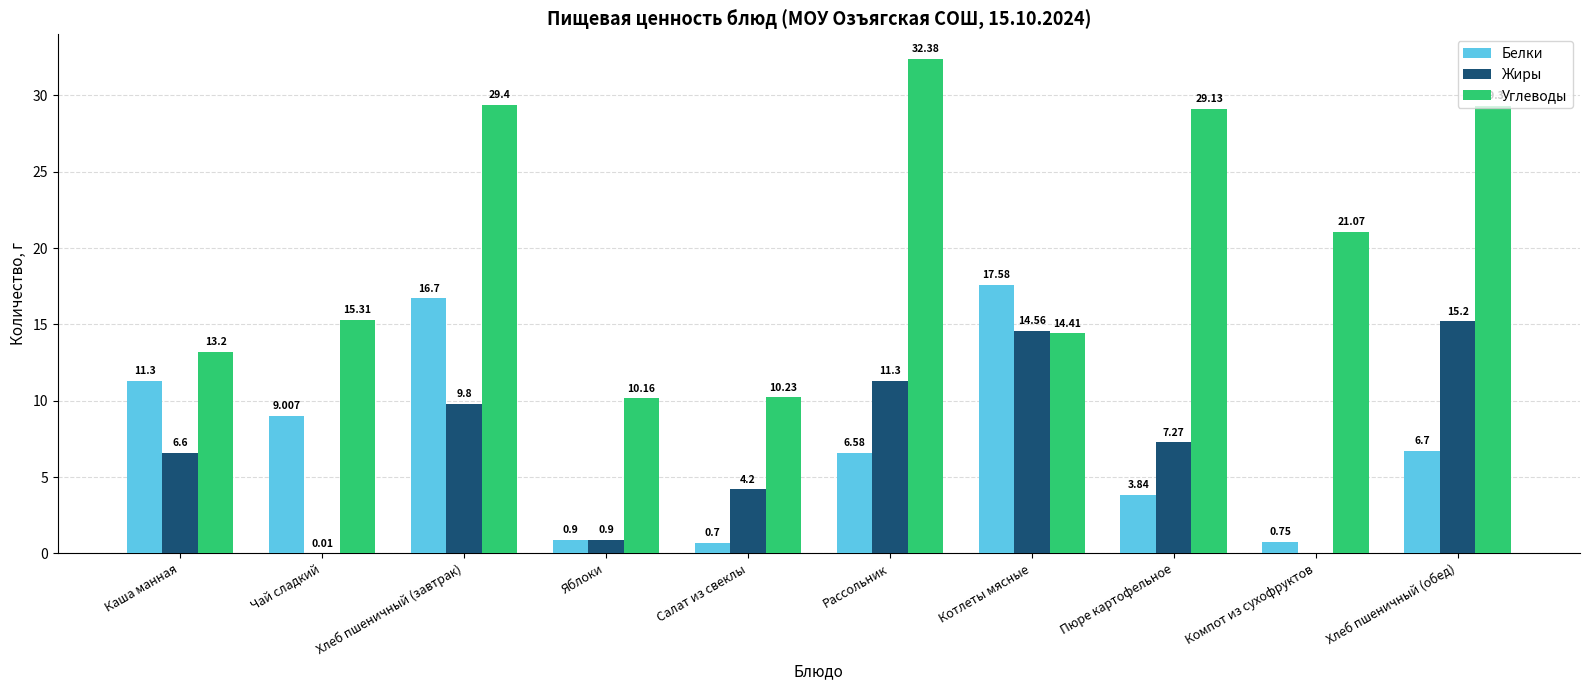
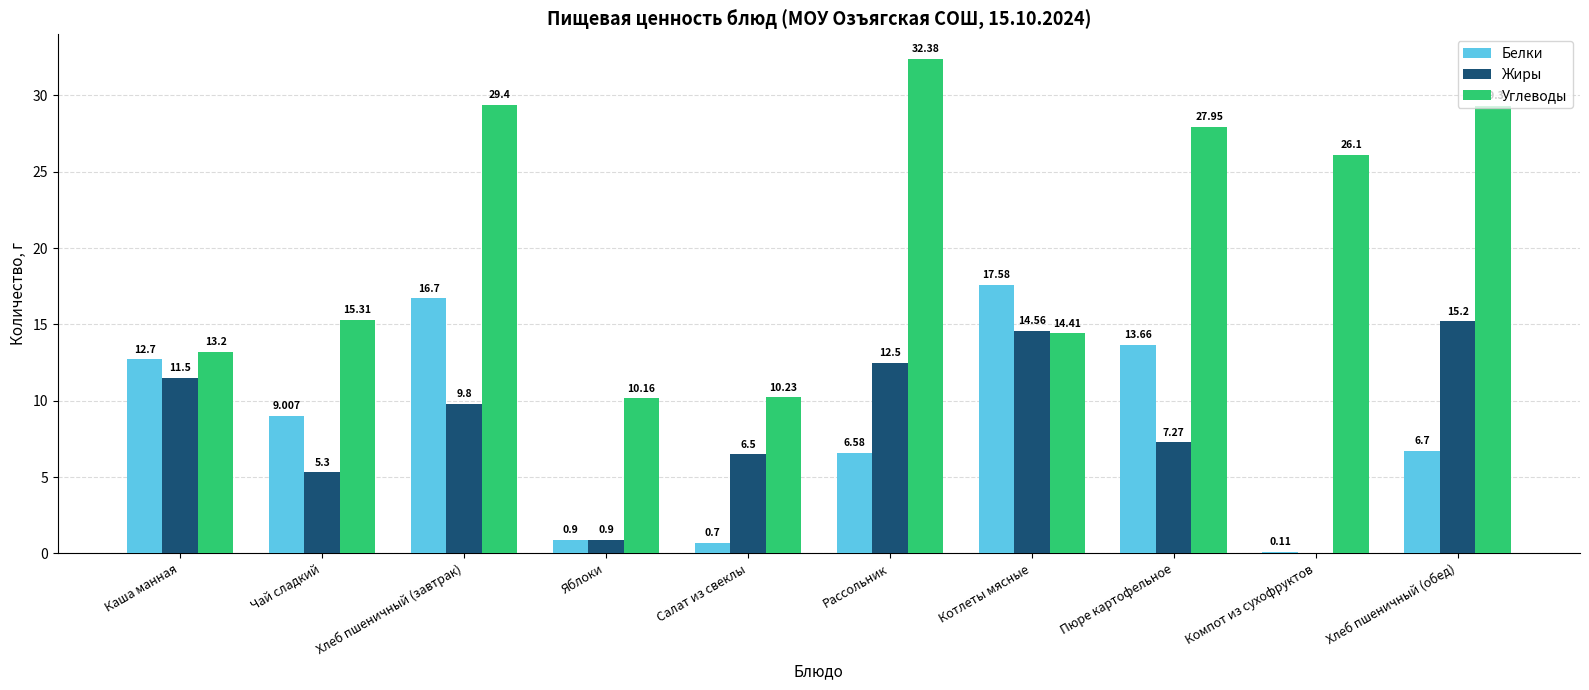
  {
    "Белки": {
-     "Каша манная": 11.3,
+     "Каша манная": 12.7,
      "Чай сладкий": 9.007,
      "Хлеб пшеничный (завтрак)": 16.7,
      "Яблоки": 0.9,
      "Салат из свеклы": 0.7,
      "Рассольник": 6.58,
      "Котлеты мясные": 17.58,
-     "Пюре картофельное": 3.84,
-     "Компот из сухофруктов": 0.75,
+     "Пюре картофельное": 13.66,
+     "Компот из сухофруктов": 0.11,
      "Хлеб пшеничный (обед)": 6.7
    },
    "Жиры": {
-     "Каша манная": 6.6,
-     "Чай сладкий": 0.01,
+     "Каша манная": 11.5,
+     "Чай сладкий": 5.3,
      "Хлеб пшеничный (завтрак)": 9.8,
      "Яблоки": 0.9,
-     "Салат из свеклы": 4.2,
-     "Рассольник": 11.3,
+     "Салат из свеклы": 6.5,
+     "Рассольник": 12.5,
      "Котлеты мясные": 14.56,
      "Пюре картофельное": 7.27,
      "Хлеб пшеничный (обед)": 15.2
    },
    "Углеводы": {
      "Каша манная": 13.2,
      "Чай сладкий": 15.31,
      "Хлеб пшеничный (завтрак)": 29.4,
      "Яблоки": 10.16,
      "Салат из свеклы": 10.23,
      "Рассольник": 32.38,
      "Котлеты мясные": 14.41,
-     "Пюре картофельное": 29.13,
-     "Компот из сухофруктов": 21.07
+     "Пюре картофельное": 27.95,
+     "Компот из сухофруктов": 26.1
    }
  }
